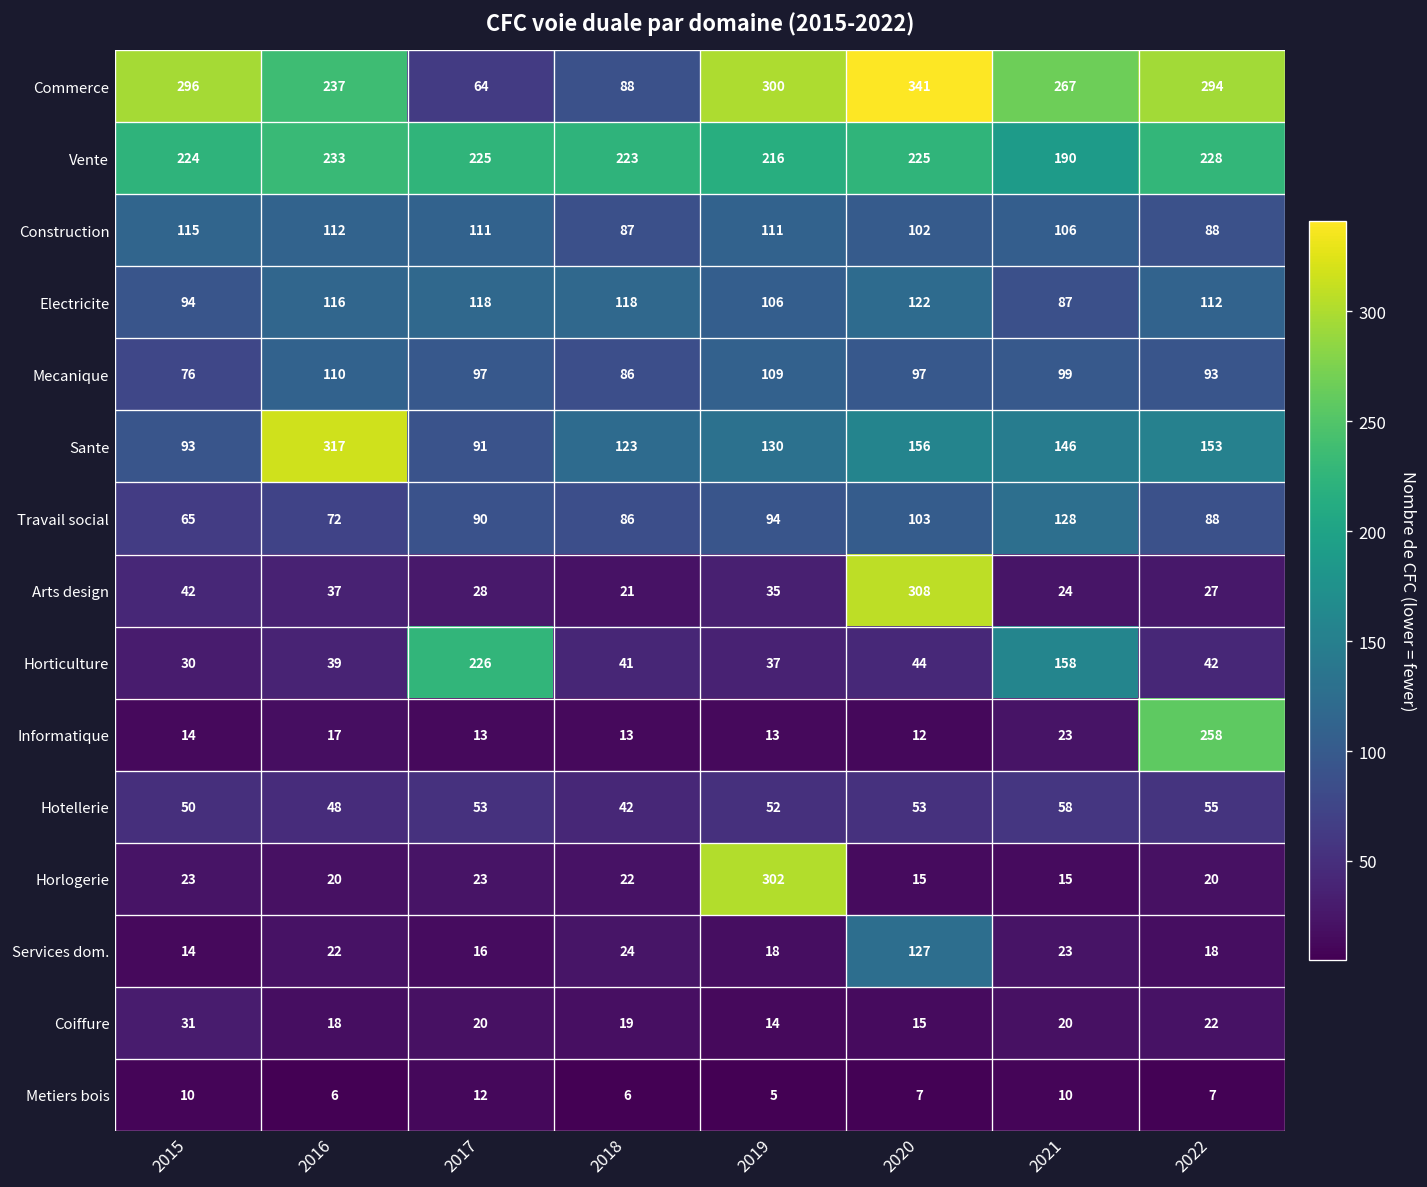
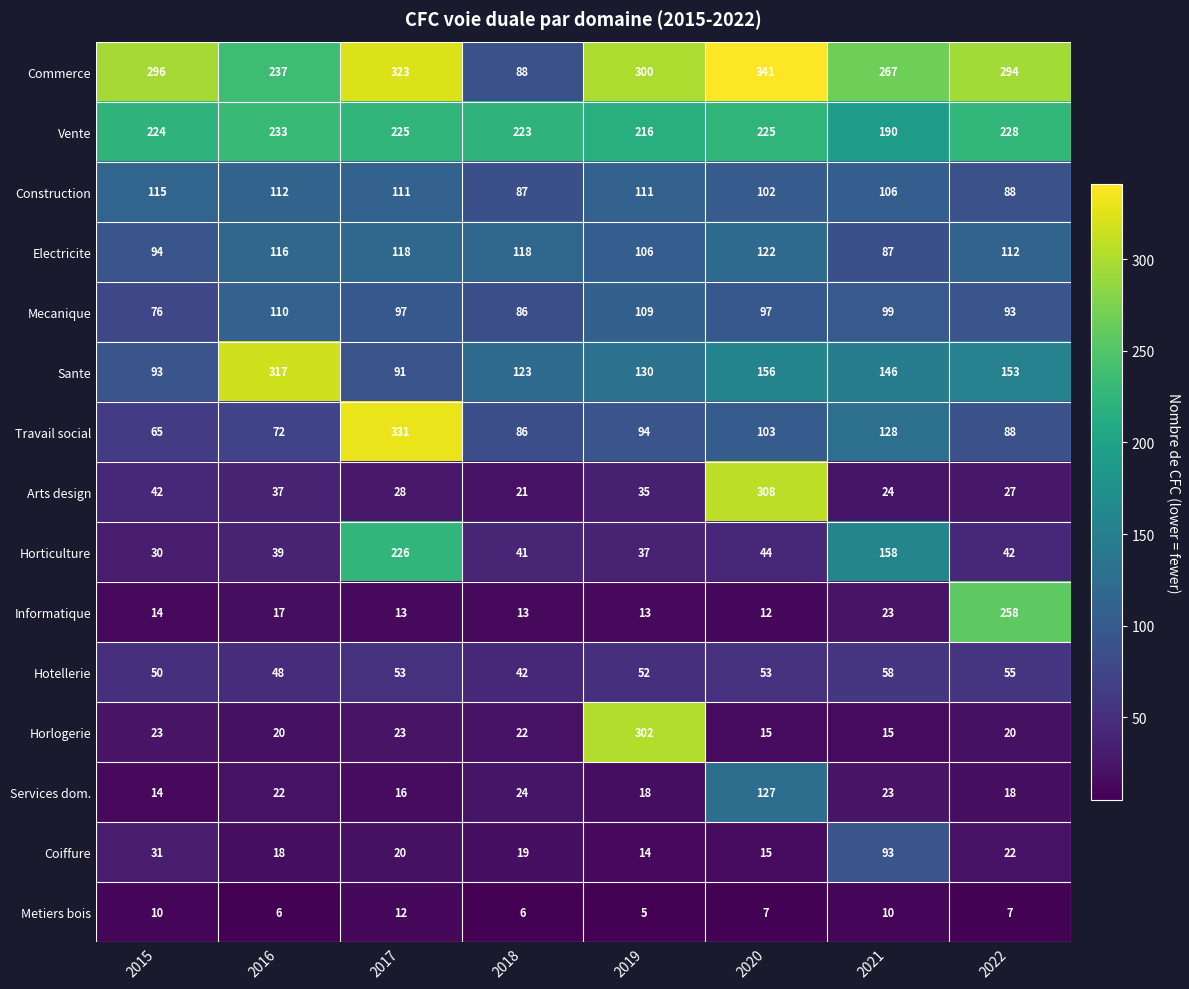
  {
    "Commerce": {
      "2015": 296,
      "2016": 237,
-     "2017": 64,
+     "2017": 323,
      "2018": 88,
      "2019": 300,
      "2020": 341,
      "2021": 267,
      "2022": 294
    },
    "Vente": {
      "2015": 224,
      "2016": 233,
      "2017": 225,
      "2018": 223,
      "2019": 216,
      "2020": 225,
      "2021": 190,
      "2022": 228
    },
    "Construction": {
      "2015": 115,
      "2016": 112,
      "2017": 111,
      "2018": 87,
      "2019": 111,
      "2020": 102,
      "2021": 106,
      "2022": 88
    },
    "Electricite": {
      "2015": 94,
      "2016": 116,
      "2017": 118,
      "2018": 118,
      "2019": 106,
      "2020": 122,
      "2021": 87,
      "2022": 112
    },
    "Mecanique": {
      "2015": 76,
      "2016": 110,
      "2017": 97,
      "2018": 86,
      "2019": 109,
      "2020": 97,
      "2021": 99,
      "2022": 93
    },
    "Sante": {
      "2015": 93,
      "2016": 317,
      "2017": 91,
      "2018": 123,
      "2019": 130,
      "2020": 156,
      "2021": 146,
      "2022": 153
    },
    "Travail social": {
      "2015": 65,
      "2016": 72,
-     "2017": 90,
+     "2017": 331,
      "2018": 86,
      "2019": 94,
      "2020": 103,
      "2021": 128,
      "2022": 88
    },
    "Arts design": {
      "2015": 42,
      "2016": 37,
      "2017": 28,
      "2018": 21,
      "2019": 35,
      "2020": 308,
      "2021": 24,
      "2022": 27
    },
    "Horticulture": {
      "2015": 30,
      "2016": 39,
      "2017": 226,
      "2018": 41,
      "2019": 37,
      "2020": 44,
      "2021": 158,
      "2022": 42
    },
    "Informatique": {
      "2015": 14,
      "2016": 17,
      "2017": 13,
      "2018": 13,
      "2019": 13,
      "2020": 12,
      "2021": 23,
      "2022": 258
    },
    "Hotellerie": {
      "2015": 50,
      "2016": 48,
      "2017": 53,
      "2018": 42,
      "2019": 52,
      "2020": 53,
      "2021": 58,
      "2022": 55
    },
    "Horlogerie": {
      "2015": 23,
      "2016": 20,
      "2017": 23,
      "2018": 22,
      "2019": 302,
      "2020": 15,
      "2021": 15,
      "2022": 20
    },
    "Services dom.": {
      "2015": 14,
      "2016": 22,
      "2017": 16,
      "2018": 24,
      "2019": 18,
      "2020": 127,
      "2021": 23,
      "2022": 18
    },
    "Coiffure": {
      "2015": 31,
      "2016": 18,
      "2017": 20,
      "2018": 19,
      "2019": 14,
      "2020": 15,
-     "2021": 20,
+     "2021": 93,
      "2022": 22
    },
    "Metiers bois": {
      "2015": 10,
      "2016": 6,
      "2017": 12,
      "2018": 6,
      "2019": 5,
      "2020": 7,
      "2021": 10,
      "2022": 7
    }
  }
